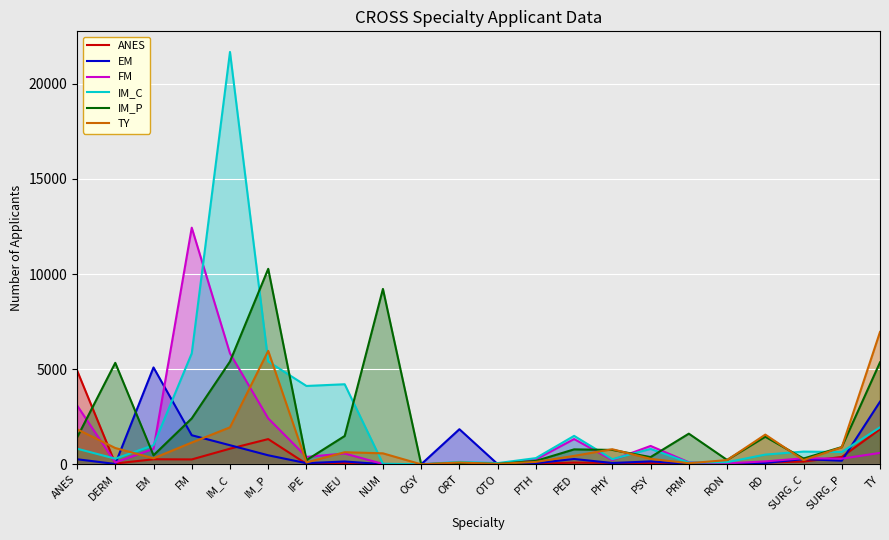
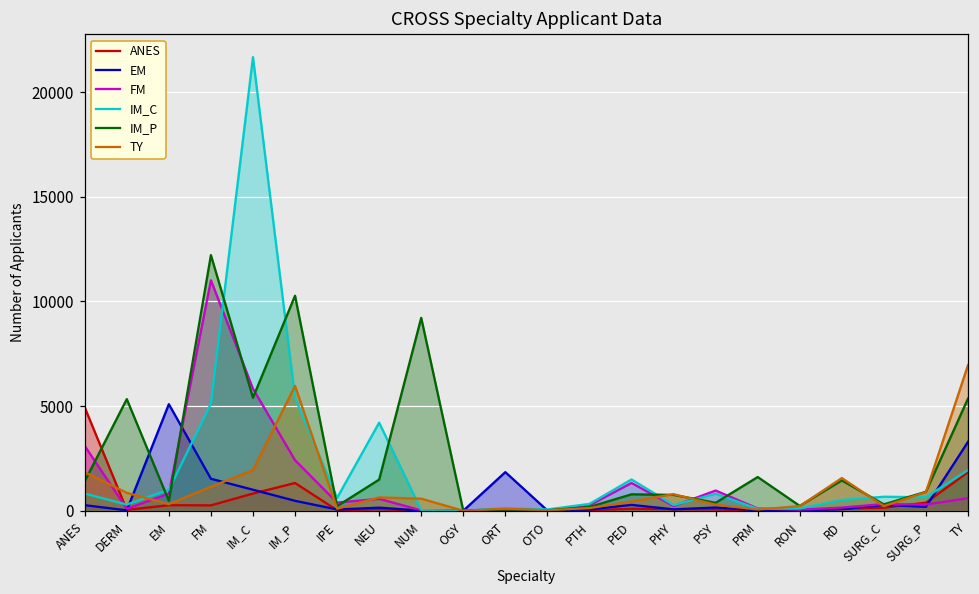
  {
    "ANES": {
      "ANES": 4900,
      "FM": 300,
      "IM_C": 800,
      "IM_P": 1300,
      "PED": 100
    },
    "EM": {
      "ANES": 300,
      "EM": 5100,
      "FM": 1500,
      "IM_C": 1000,
      "IM_P": 500,
      "ORT": 1800,
      "PED": 300,
      "TY": 3300
    },
    "FM": {
      "ANES": 3100,
      "EM": 800,
-     "FM": 12400,
+     "FM": 11000,
      "IM_C": 5800,
      "IM_P": 2400,
      "IPE": 400,
      "PED": 1300,
      "PSY": 1000,
      "TY": 600
    },
    "IM_C": {
      "ANES": 800,
      "DERM": 300,
      "EM": 1000,
-     "FM": 5800,
+     "FM": 5100,
      "IM_C": 21700,
      "IM_P": 5400,
-     "IPE": 4100,
+     "IPE": 600,
      "NEU": 4200,
      "PED": 1500,
      "PSY": 800,
      "RD": 500,
      "SURG_C": 700,
      "SURG_P": 600
    },
    "IM_P": {
      "ANES": 1400,
      "DERM": 5300,
      "EM": 500,
-     "FM": 2400,
+     "FM": 12200,
      "IM_C": 5400,
      "IM_P": 10300,
      "NEU": 1500,
      "NUM": 9200,
      "PED": 800,
      "PRM": 1600,
      "TY": 5400
    },
    "TY": {
      "ANES": 1800,
      "DERM": 900,
      "FM": 1100,
      "IM_C": 1900,
      "IM_P": 6000,
      "NUM": 600,
      "PED": 400,
      "TY": 7000
    }
  }
